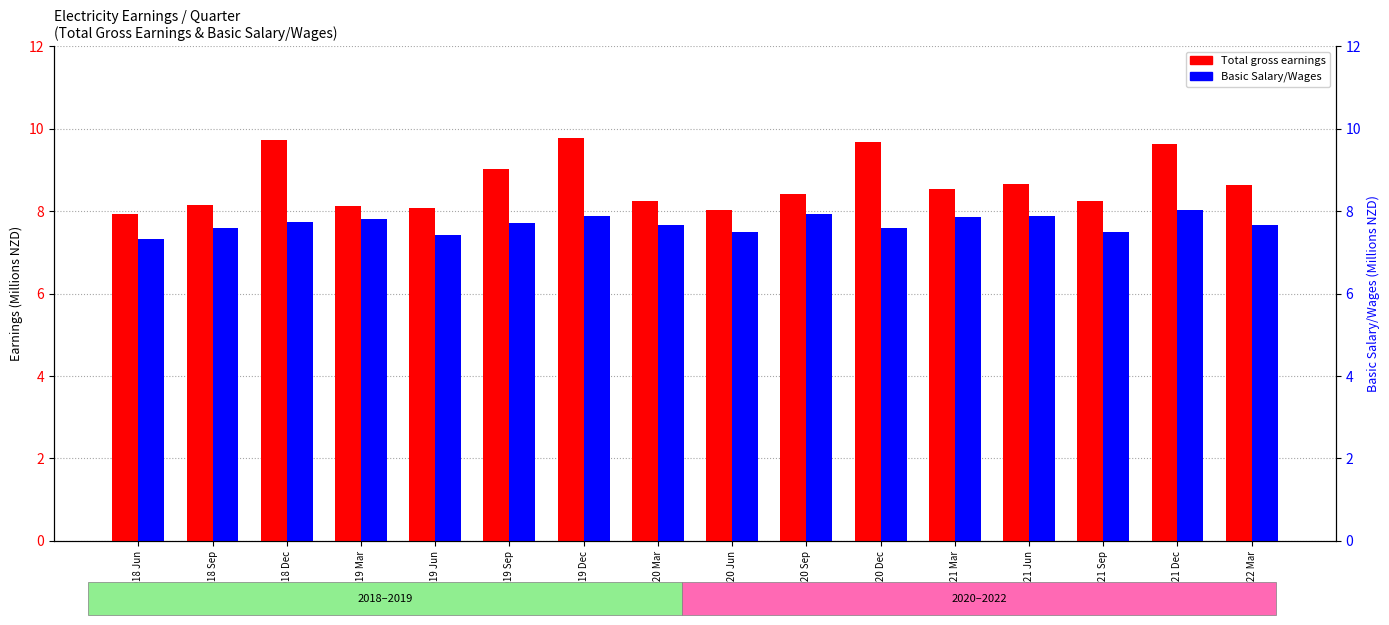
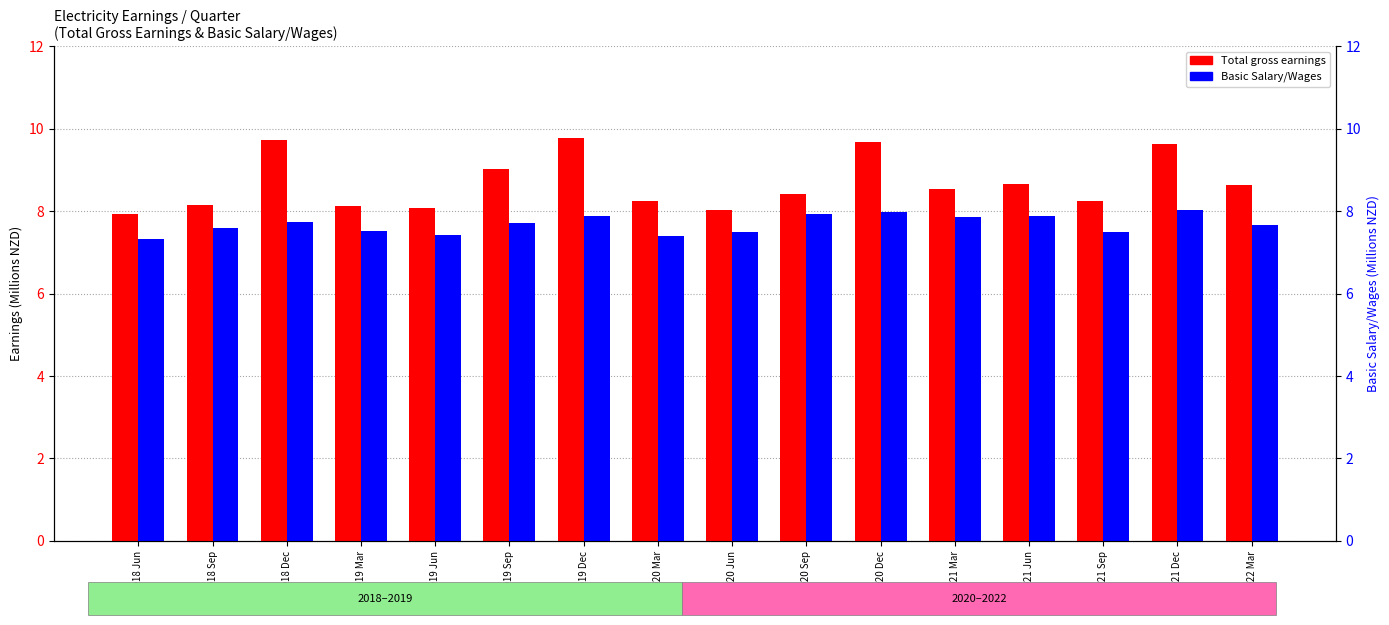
  {
    "Total gross earnings": {
      "2018 Jun": 7.9,
      "2018 Sep": 8.1,
      "2018 Dec": 9.7,
      "2019 Mar": 8.1,
      "2019 Jun": 8.1,
      "2019 Sep": 9.0,
      "2019 Dec": 9.8,
      "2020 Mar": 8.2,
      "2020 Jun": 8.0,
      "2020 Sep": 8.4,
      "2020 Dec": 9.7,
      "2021 Mar": 8.5,
      "2021 Jun": 8.6,
      "2021 Sep": 8.2,
      "2021 Dec": 9.6,
      "2022 Mar": 8.6
    },
    "Basic Salary/Wages": {
      "2018 Jun": 7.3,
      "2018 Sep": 7.6,
      "2018 Dec": 7.7,
-     "2019 Mar": 7.8,
+     "2019 Mar": 7.5,
      "2019 Jun": 7.4,
      "2019 Sep": 7.7,
      "2019 Dec": 7.9,
-     "2020 Mar": 7.7,
+     "2020 Mar": 7.4,
      "2020 Jun": 7.5,
      "2020 Sep": 7.9,
-     "2020 Dec": 7.6,
+     "2020 Dec": 8.0,
      "2021 Mar": 7.9,
      "2021 Jun": 7.9,
      "2021 Sep": 7.5,
      "2021 Dec": 8.0,
      "2022 Mar": 7.7
    }
  }
